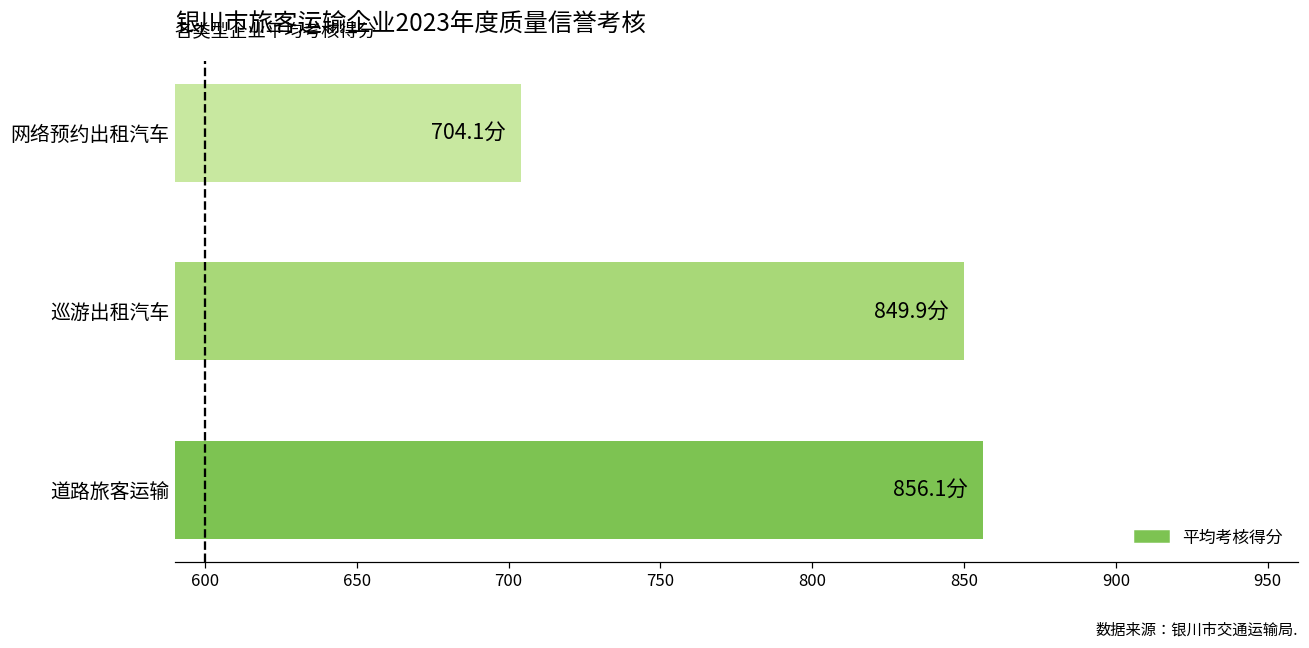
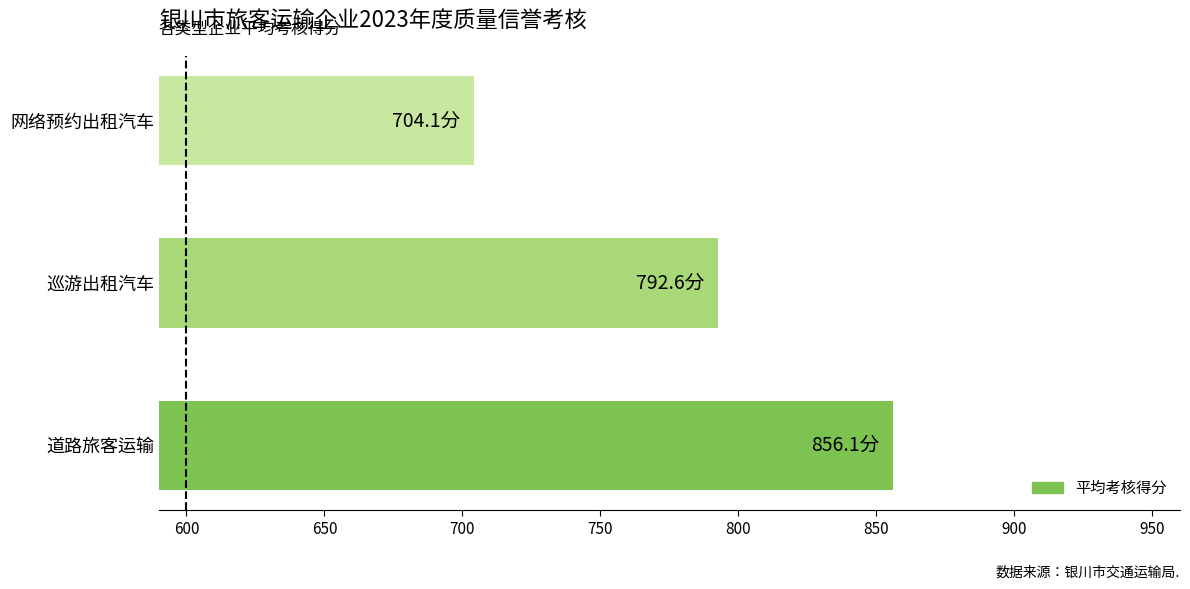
  {
    "网络预约出租汽车": "704.1分",
-   "巡游出租汽车": "849.9分",
+   "巡游出租汽车": "792.6分",
    "道路旅客运输": "856.1分"
  }
